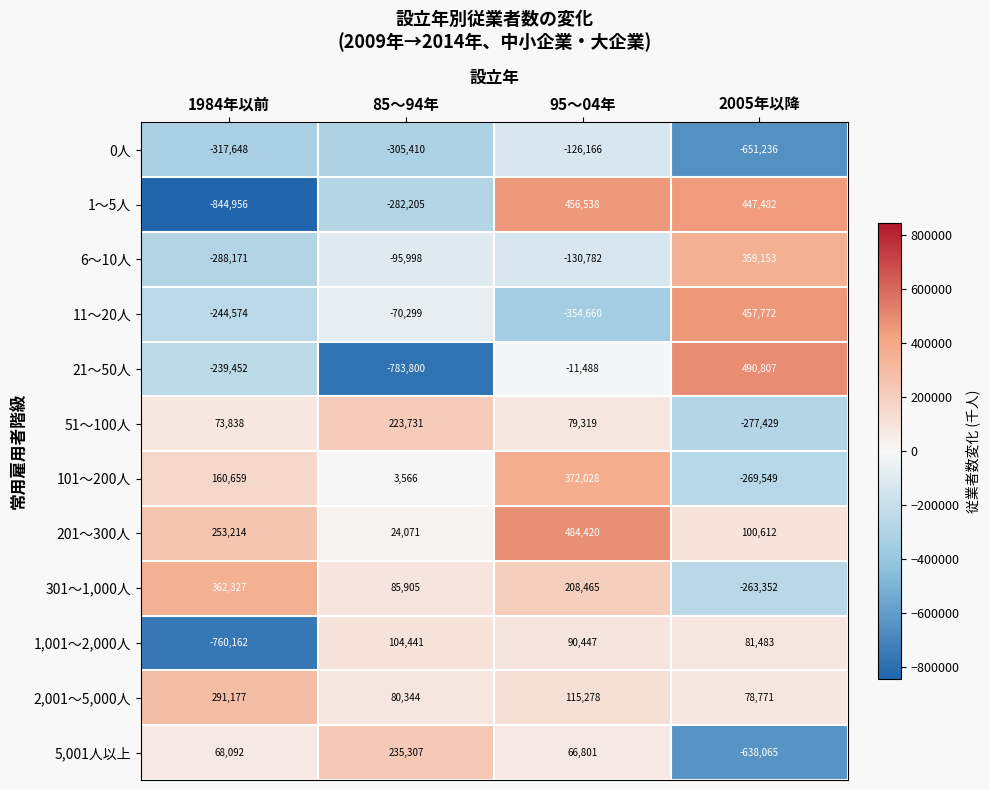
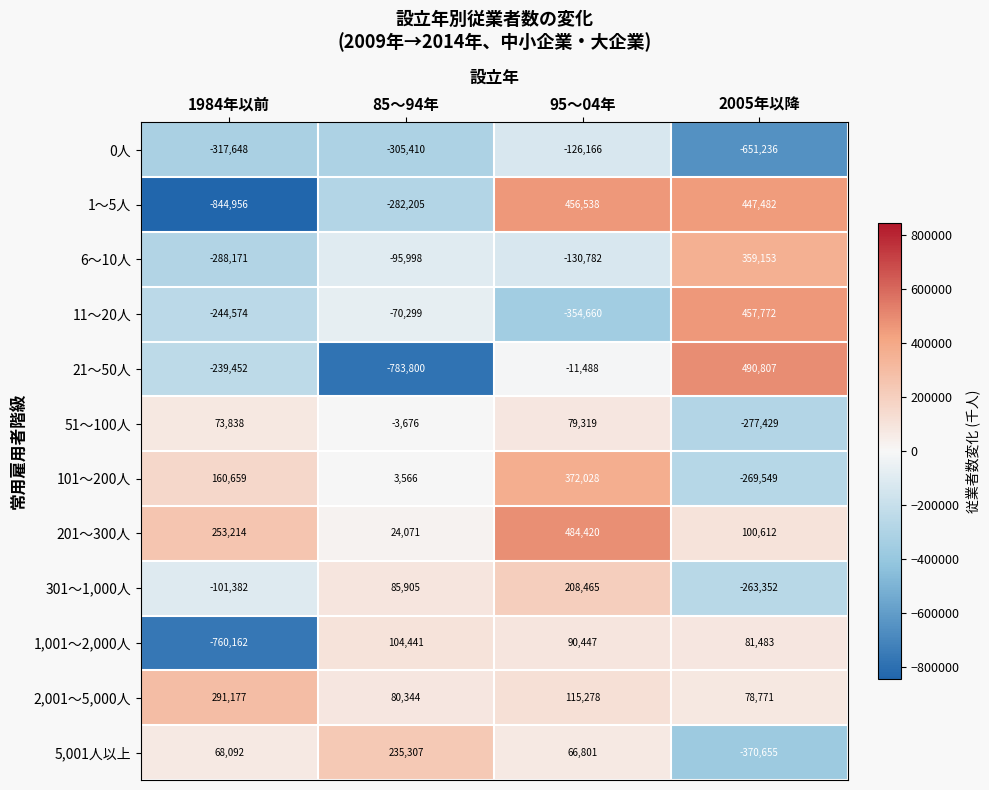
  {
    "0人": {
      "1984年以前": "-317,648",
      "85～94年": "-305,410",
      "95～04年": "-126,166",
      "2005年以降": "-651,236"
    },
    "1～5人": {
      "1984年以前": "-844,956",
      "85～94年": "-282,205",
      "95～04年": "456,538",
      "2005年以降": "447,482"
    },
    "6～10人": {
      "1984年以前": "-288,171",
      "85～94年": "-95,998",
      "95～04年": "-130,782",
      "2005年以降": "359,153"
    },
    "11～20人": {
      "1984年以前": "-244,574",
      "85～94年": "-70,299",
      "95～04年": "-354,660",
      "2005年以降": "457,772"
    },
    "21～50人": {
      "1984年以前": "-239,452",
      "85～94年": "-783,800",
      "95～04年": "-11,488",
      "2005年以降": "490,807"
    },
    "51～100人": {
      "1984年以前": "73,838",
-     "85～94年": "223,731",
+     "85～94年": "-3,676",
      "95～04年": "79,319",
      "2005年以降": "-277,429"
    },
    "101～200人": {
      "1984年以前": "160,659",
      "85～94年": "3,566",
      "95～04年": "372,028",
      "2005年以降": "-269,549"
    },
    "201～300人": {
      "1984年以前": "253,214",
      "85～94年": "24,071",
      "95～04年": "484,420",
      "2005年以降": "100,612"
    },
    "301～1,000人": {
-     "1984年以前": "362,327",
+     "1984年以前": "-101,382",
      "85～94年": "85,905",
      "95～04年": "208,465",
      "2005年以降": "-263,352"
    },
    "1,001～2,000人": {
      "1984年以前": "-760,162",
      "85～94年": "104,441",
      "95～04年": "90,447",
      "2005年以降": "81,483"
    },
    "2,001～5,000人": {
      "1984年以前": "291,177",
      "85～94年": "80,344",
      "95～04年": "115,278",
      "2005年以降": "78,771"
    },
    "5,001人以上": {
      "1984年以前": "68,092",
      "85～94年": "235,307",
      "95～04年": "66,801",
-     "2005年以降": "-638,065"
+     "2005年以降": "-370,655"
    }
  }
